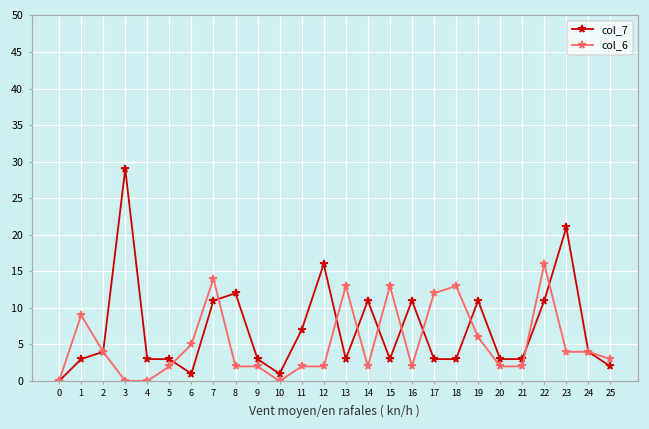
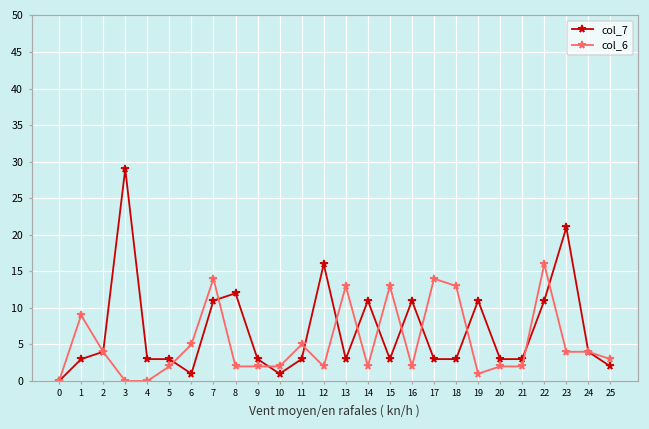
  {
    "col_7": {
      "1": 3,
      "3": 29,
      "4": 3,
      "5": 3,
      "6": 1,
      "7": 11,
      "8": 12,
      "9": 3,
      "10": 1,
-     "11": 7,
+     "11": 3,
      "12": 16,
      "13": 3,
      "14": 11,
      "15": 3,
      "16": 11,
      "17": 3,
      "18": 3,
      "19": 11,
      "20": 3,
      "21": 3,
      "22": 11,
      "23": 21,
      "25": 2
    },
    "col_6": {
      "1": 9,
      "3": 0,
      "4": 0,
      "5": 2,
      "6": 5,
      "7": 14,
      "8": 2,
      "9": 2,
-     "10": 0,
-     "11": 2,
+     "10": 2,
+     "11": 5,
      "12": 2,
      "13": 13,
      "14": 2,
      "15": 13,
      "16": 2,
-     "17": 12,
+     "17": 14,
      "18": 13,
-     "19": 6,
+     "19": 1,
      "20": 2,
      "21": 2,
      "22": 16,
      "23": 4,
      "25": 3
    }
  }
